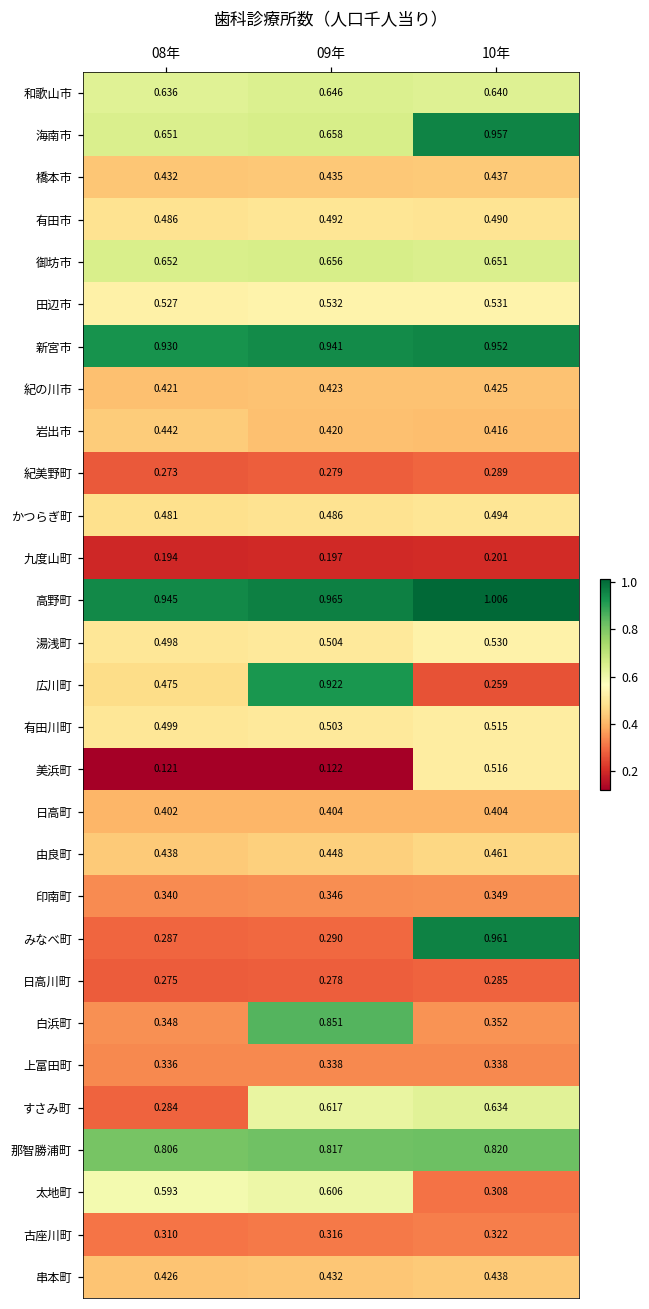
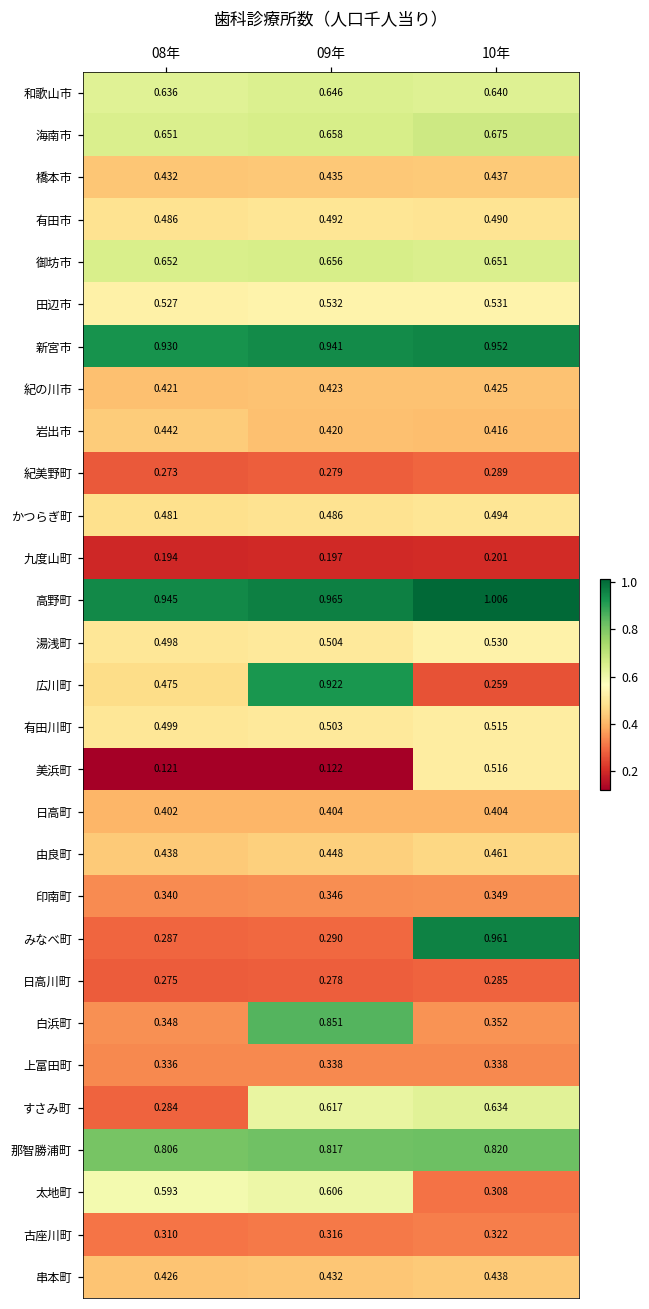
  {
    "和歌山市": {
      "08年": 0.636,
      "09年": 0.646,
      "10年": 0.640
    },
    "海南市": {
      "08年": 0.651,
      "09年": 0.658,
-     "10年": 0.957
+     "10年": 0.675
    },
    "橋本市": {
      "08年": 0.432,
      "09年": 0.435,
      "10年": 0.437
    },
    "有田市": {
      "08年": 0.486,
      "09年": 0.492,
      "10年": 0.490
    },
    "御坊市": {
      "08年": 0.652,
      "09年": 0.656,
      "10年": 0.651
    },
    "田辺市": {
      "08年": 0.527,
      "09年": 0.532,
      "10年": 0.531
    },
    "新宮市": {
      "08年": 0.930,
      "09年": 0.941,
      "10年": 0.952
    },
    "紀の川市": {
      "08年": 0.421,
      "09年": 0.423,
      "10年": 0.425
    },
    "岩出市": {
      "08年": 0.442,
      "09年": 0.420,
      "10年": 0.416
    },
    "紀美野町": {
      "08年": 0.273,
      "09年": 0.279,
      "10年": 0.289
    },
    "かつらぎ町": {
      "08年": 0.481,
      "09年": 0.486,
      "10年": 0.494
    },
    "九度山町": {
      "08年": 0.194,
      "09年": 0.197,
      "10年": 0.201
    },
    "高野町": {
      "08年": 0.945,
      "09年": 0.965,
      "10年": 1.006
    },
    "湯浅町": {
      "08年": 0.498,
      "09年": 0.504,
      "10年": 0.530
    },
    "広川町": {
      "08年": 0.475,
      "09年": 0.922,
      "10年": 0.259
    },
    "有田川町": {
      "08年": 0.499,
      "09年": 0.503,
      "10年": 0.515
    },
    "美浜町": {
      "08年": 0.121,
      "09年": 0.122,
      "10年": 0.516
    },
    "日高町": {
      "08年": 0.402,
      "09年": 0.404,
      "10年": 0.404
    },
    "由良町": {
      "08年": 0.438,
      "09年": 0.448,
      "10年": 0.461
    },
    "印南町": {
      "08年": 0.340,
      "09年": 0.346,
      "10年": 0.349
    },
    "みなべ町": {
      "08年": 0.287,
      "09年": 0.290,
      "10年": 0.961
    },
    "日高川町": {
      "08年": 0.275,
      "09年": 0.278,
      "10年": 0.285
    },
    "白浜町": {
      "08年": 0.348,
      "09年": 0.851,
      "10年": 0.352
    },
    "上富田町": {
      "08年": 0.336,
      "09年": 0.338,
      "10年": 0.338
    },
    "すさみ町": {
      "08年": 0.284,
      "09年": 0.617,
      "10年": 0.634
    },
    "那智勝浦町": {
      "08年": 0.806,
      "09年": 0.817,
      "10年": 0.820
    },
    "太地町": {
      "08年": 0.593,
      "09年": 0.606,
      "10年": 0.308
    },
    "古座川町": {
      "08年": 0.310,
      "09年": 0.316,
      "10年": 0.322
    },
    "串本町": {
      "08年": 0.426,
      "09年": 0.432,
      "10年": 0.438
    }
  }
